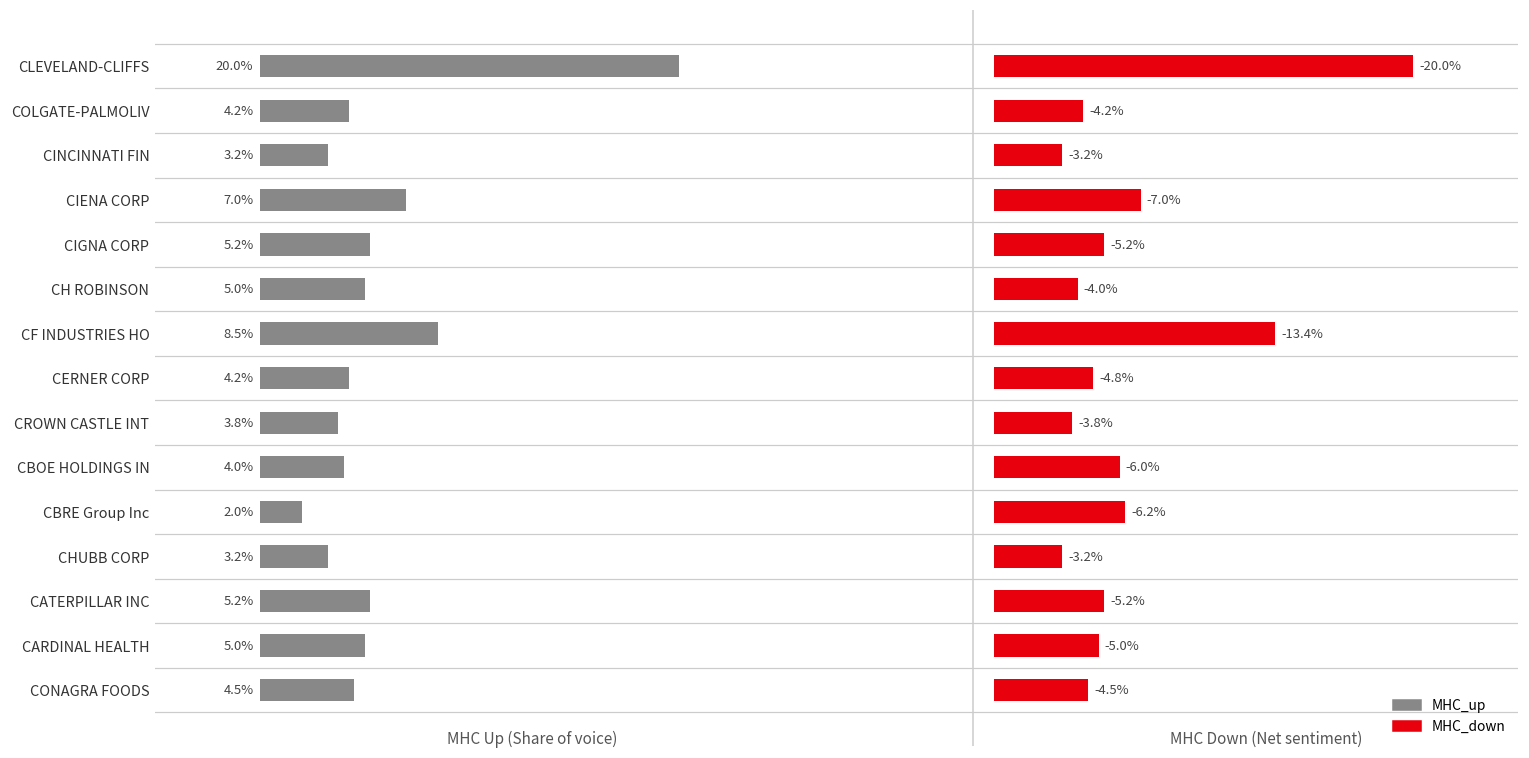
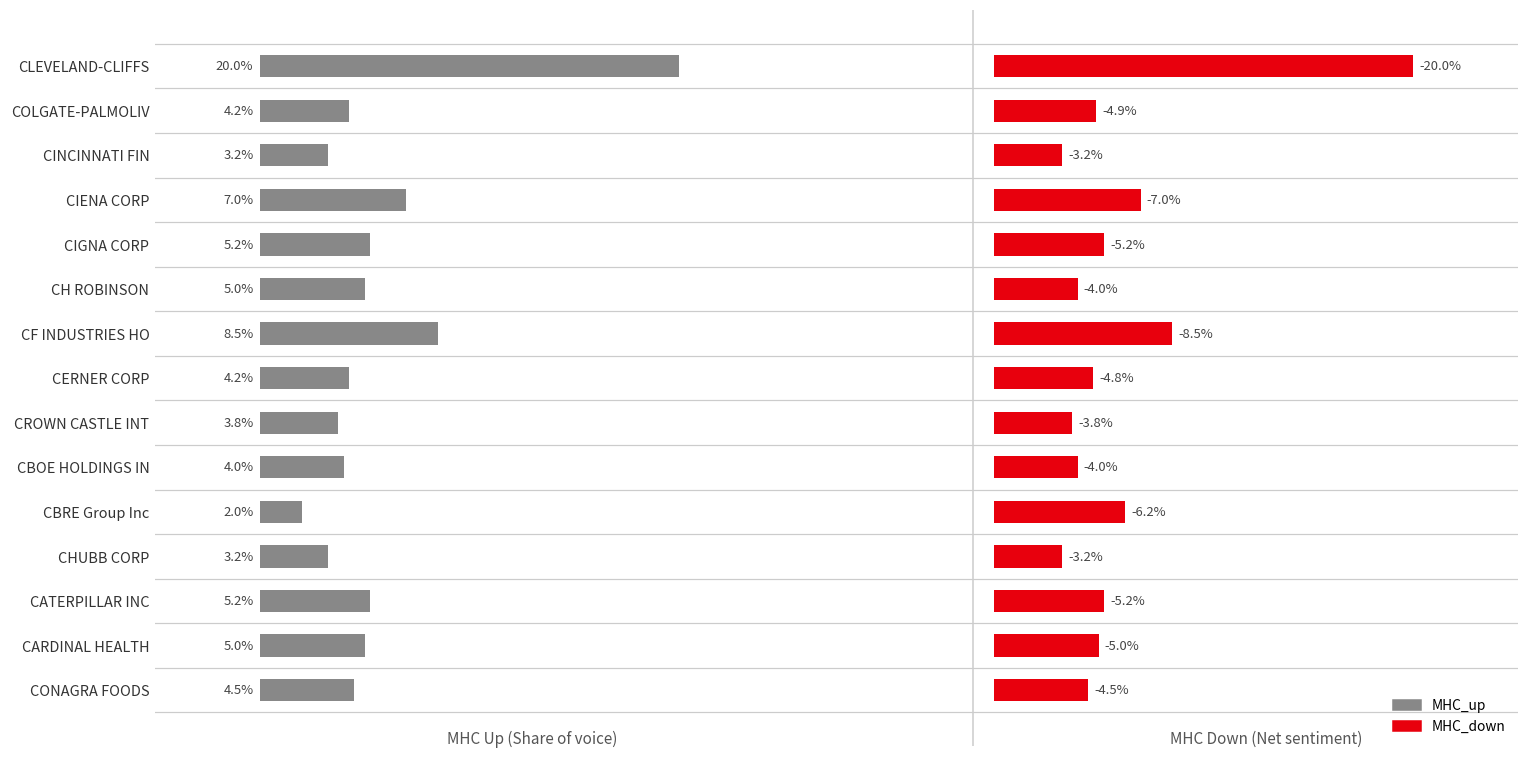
  {
    "MHC_down": {
-     "COLGATE-PALMOLIV": "-4.2%",
-     "CF INDUSTRIES HO": "-13.4%",
-     "CBOE HOLDINGS IN": "-6.0%"
+     "COLGATE-PALMOLIV": "-4.9%",
+     "CF INDUSTRIES HO": "-8.5%",
+     "CBOE HOLDINGS IN": "-4.0%"
    }
  }
